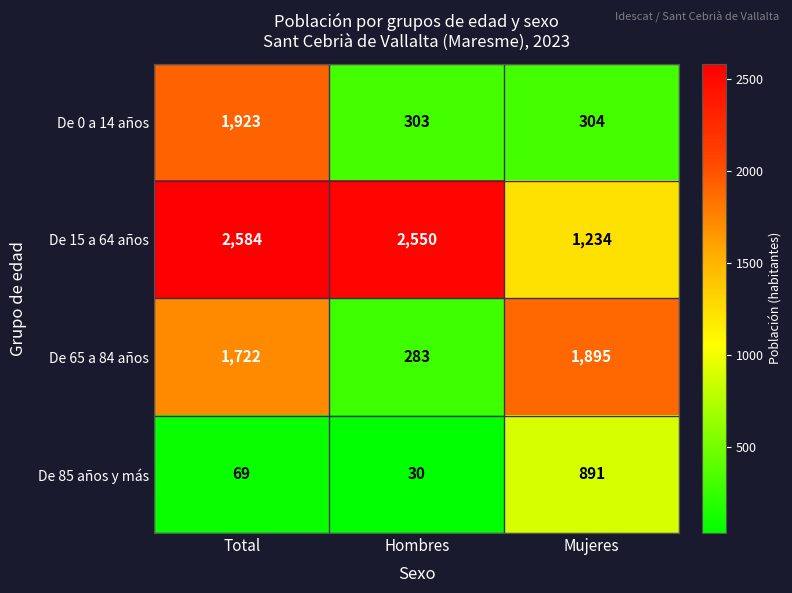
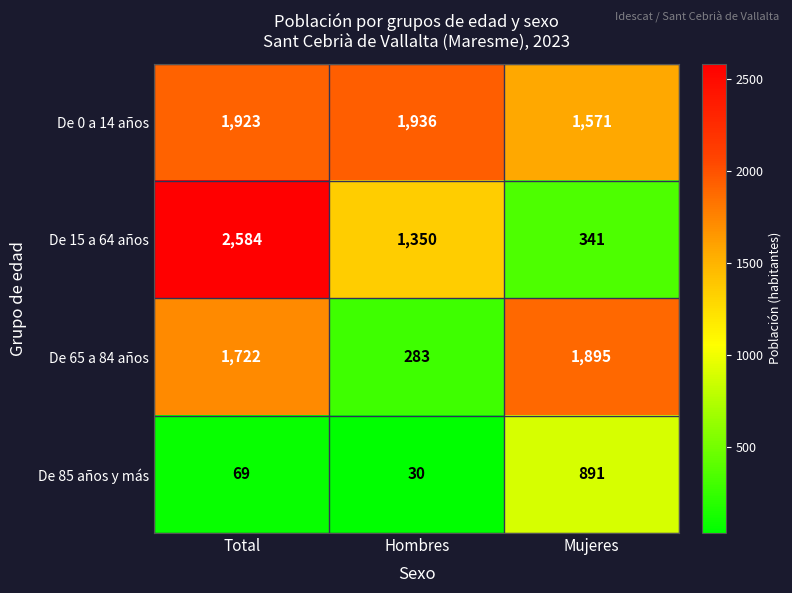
  {
    "De 0 a 14 años": {
      "Total": "1,923",
-     "Hombres": "303",
-     "Mujeres": "304"
+     "Hombres": "1,936",
+     "Mujeres": "1,571"
    },
    "De 15 a 64 años": {
      "Total": "2,584",
-     "Hombres": "2,550",
-     "Mujeres": "1,234"
+     "Hombres": "1,350",
+     "Mujeres": "341"
    },
    "De 65 a 84 años": {
      "Total": "1,722",
      "Hombres": "283",
      "Mujeres": "1,895"
    },
    "De 85 años y más": {
      "Total": "69",
      "Hombres": "30",
      "Mujeres": "891"
    }
  }
